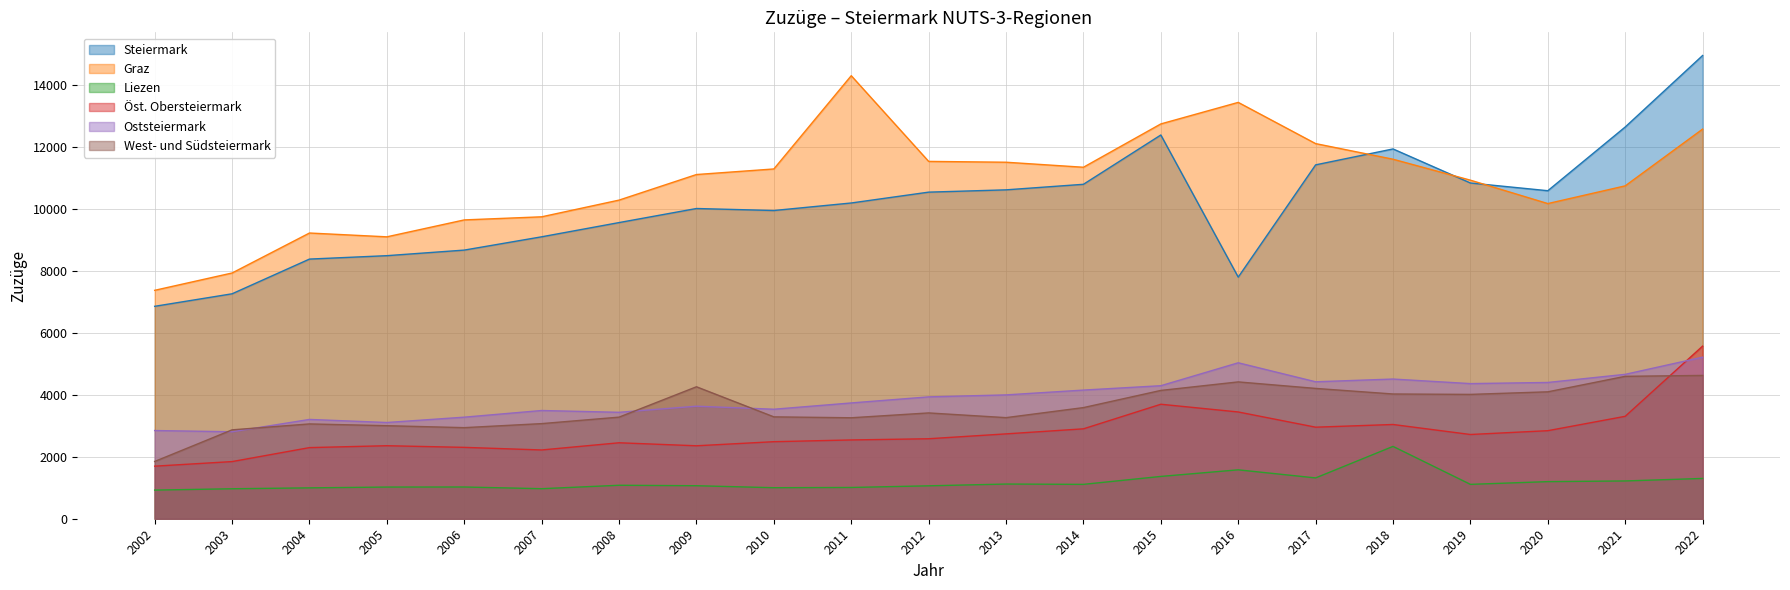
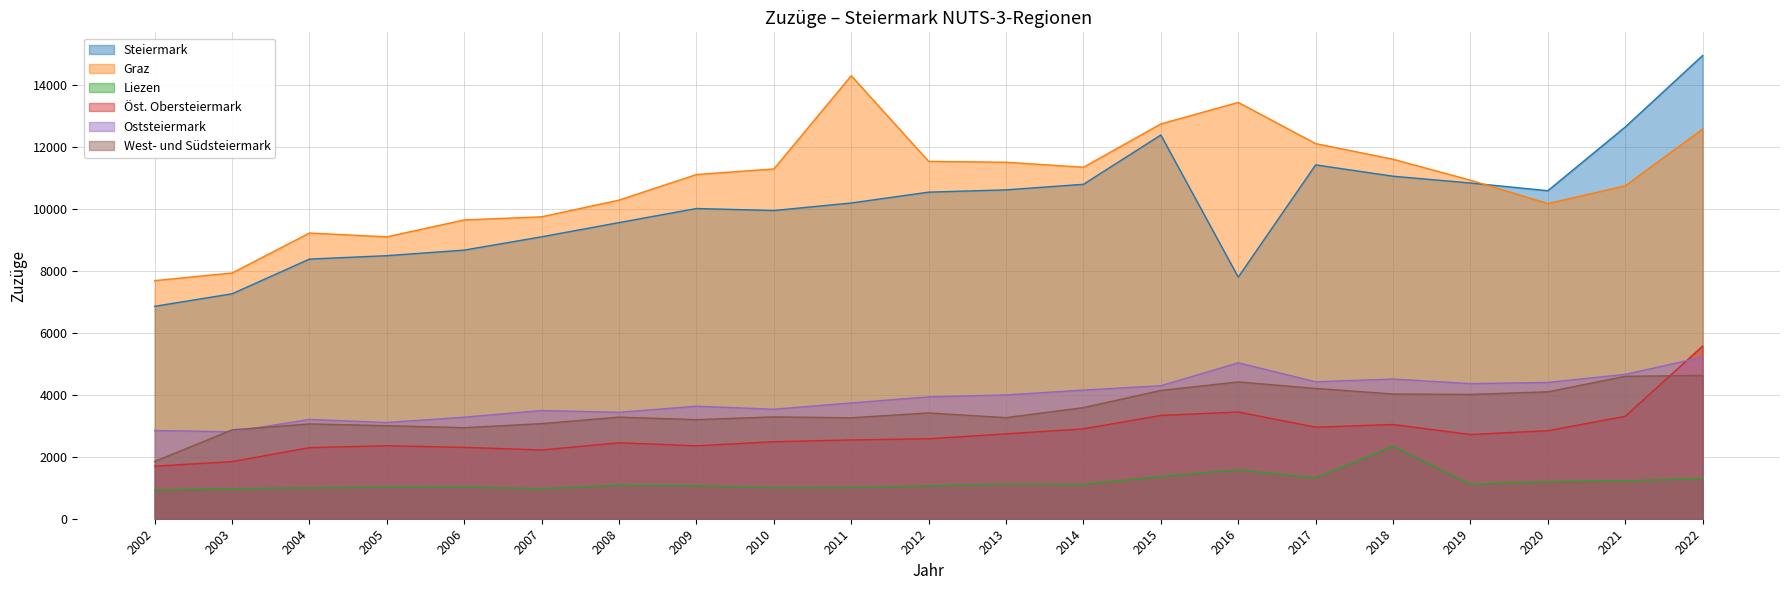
  {
    "Steiermark": {
      "2002": 6900,
      "2003": 7300,
      "2004": 8400,
      "2005": 8500,
      "2006": 8700,
      "2007": 9100,
      "2008": 9600,
      "2009": 10000,
      "2010": 9900,
      "2011": 10200,
      "2012": 10500,
      "2013": 10600,
      "2014": 10800,
      "2015": 12400,
      "2016": 7800,
      "2017": 11400,
-     "2018": 11900,
+     "2018": 11100,
      "2019": 10800,
      "2020": 10600,
      "2021": 12600,
      "2022": 14900
    },
    "Graz": {
-     "2002": 7400,
+     "2002": 7700,
      "2003": 7900,
      "2004": 9200,
      "2005": 9100,
      "2006": 9600,
      "2007": 9700,
      "2008": 10300,
      "2009": 11100,
      "2010": 11300,
      "2011": 14300,
      "2012": 11500,
      "2013": 11500,
      "2014": 11300,
      "2015": 12700,
      "2016": 13400,
      "2017": 12100,
      "2018": 11600,
      "2019": 10900,
      "2020": 10200,
      "2021": 10700,
      "2022": 12600
    },
    "Liezen": {
      "2002": 900,
      "2003": 1000,
      "2004": 1000,
      "2005": 1000,
      "2006": 1000,
      "2007": 1000,
      "2008": 1100,
      "2009": 1100,
      "2010": 1000,
      "2011": 1000,
      "2012": 1100,
      "2013": 1100,
      "2014": 1100,
      "2015": 1400,
      "2016": 1600,
      "2017": 1300,
      "2018": 2300,
      "2019": 1100,
      "2020": 1200,
      "2021": 1200,
      "2022": 1300
    },
    "Öst. Obersteiermark": {
      "2002": 1700,
      "2003": 1800,
      "2004": 2300,
      "2005": 2400,
      "2006": 2300,
      "2007": 2200,
      "2008": 2500,
      "2009": 2400,
      "2010": 2500,
      "2011": 2500,
      "2012": 2600,
      "2013": 2700,
      "2014": 2900,
-     "2015": 3700,
+     "2015": 3300,
      "2016": 3400,
      "2017": 3000,
      "2018": 3000,
      "2019": 2700,
      "2020": 2800,
      "2021": 3300,
      "2022": 5600
    },
    "Oststeiermark": {
      "2002": 2800,
      "2004": 3200,
      "2005": 3100,
      "2006": 3300,
      "2007": 3500,
      "2008": 3400,
      "2009": 3600,
      "2010": 3500,
      "2011": 3700,
      "2012": 3900,
      "2013": 4000,
      "2014": 4200,
      "2015": 4300,
      "2016": 5000,
      "2017": 4400,
      "2018": 4500,
      "2019": 4400,
      "2020": 4400,
      "2022": 5200
    },
    "West- und Südsteiermark": {
      "2002": 1800,
      "2004": 3100,
      "2005": 3000,
      "2006": 2900,
      "2007": 3100,
      "2008": 3300,
-     "2009": 4300,
+     "2009": 3200,
      "2010": 3300,
      "2011": 3300,
      "2012": 3400,
      "2013": 3300,
      "2014": 3600,
      "2015": 4100,
      "2016": 4400,
      "2017": 4200,
      "2018": 4000,
      "2019": 4000,
      "2020": 4100,
      "2022": 4600
    }
  }
